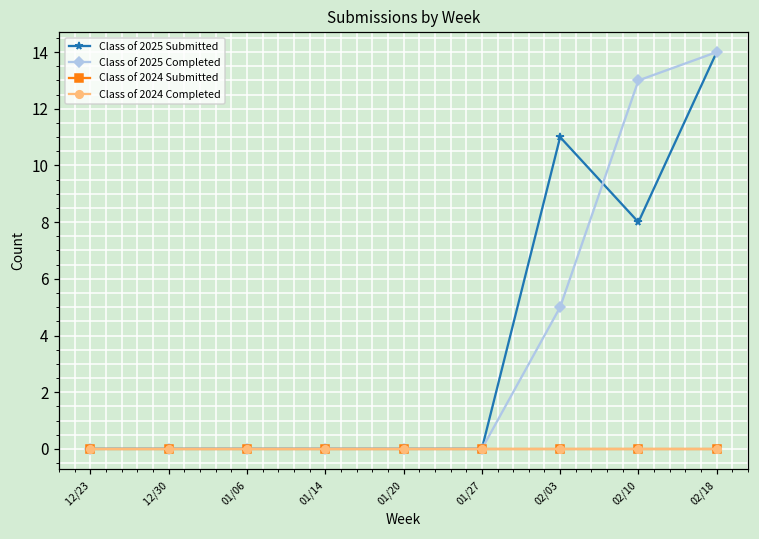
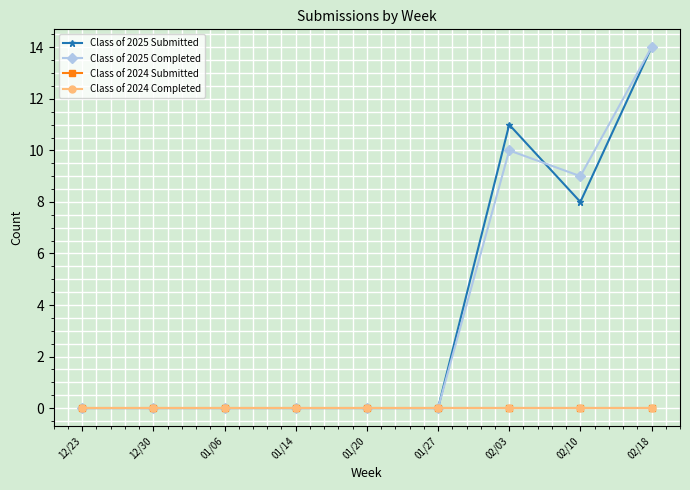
  {
    "Class of 2025 Submitted": {
      "02/03": 11,
      "02/10": 8
    },
    "Class of 2025 Completed": {
-     "02/03": 5,
-     "02/10": 13
+     "02/03": 10,
+     "02/10": 9
    },
    "Class of 2024 Completed": {
      "02/03": 0,
      "02/10": 0,
      "02/18": 0
    }
  }
